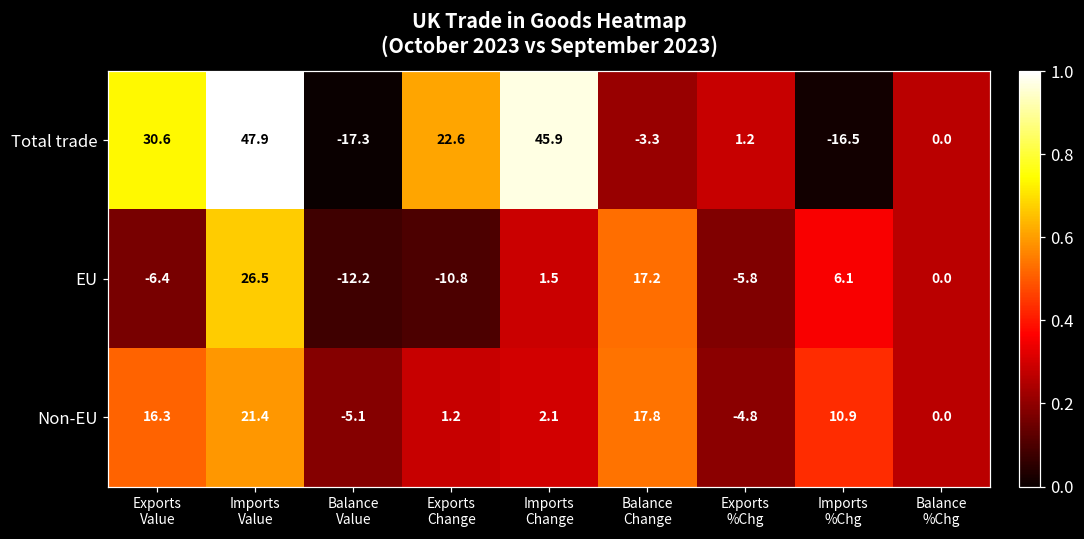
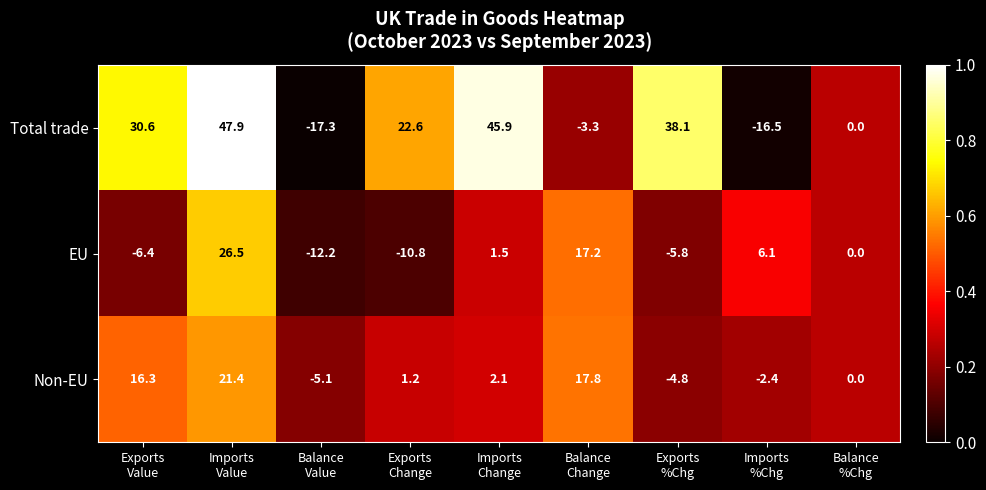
  {
    "Total trade": {
      "Exports Value": 30.6,
      "Imports Value": 47.9,
      "Balance Value": -17.3,
      "Exports Change": 22.6,
      "Imports Change": 45.9,
      "Balance Change": -3.3,
-     "Exports %Chg": 1.2,
+     "Exports %Chg": 38.1,
      "Imports %Chg": -16.5,
      "Balance %Chg": 0.0
    },
    "EU": {
      "Exports Value": -6.4,
      "Imports Value": 26.5,
      "Balance Value": -12.2,
      "Exports Change": -10.8,
      "Imports Change": 1.5,
      "Balance Change": 17.2,
      "Exports %Chg": -5.8,
      "Imports %Chg": 6.1,
      "Balance %Chg": 0.0
    },
    "Non-EU": {
      "Exports Value": 16.3,
      "Imports Value": 21.4,
      "Balance Value": -5.1,
      "Exports Change": 1.2,
      "Imports Change": 2.1,
      "Balance Change": 17.8,
      "Exports %Chg": -4.8,
-     "Imports %Chg": 10.9,
+     "Imports %Chg": -2.4,
      "Balance %Chg": 0.0
    }
  }
